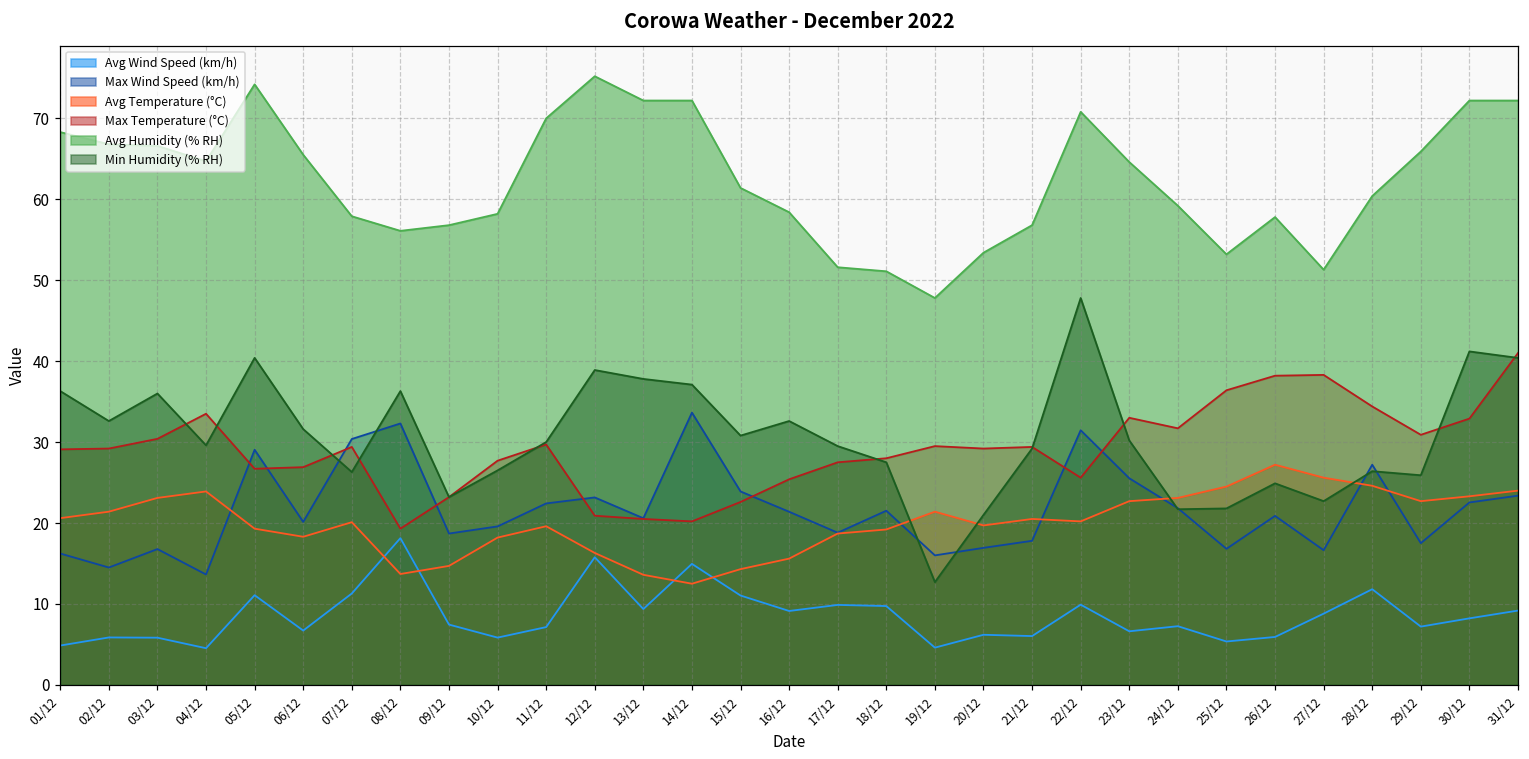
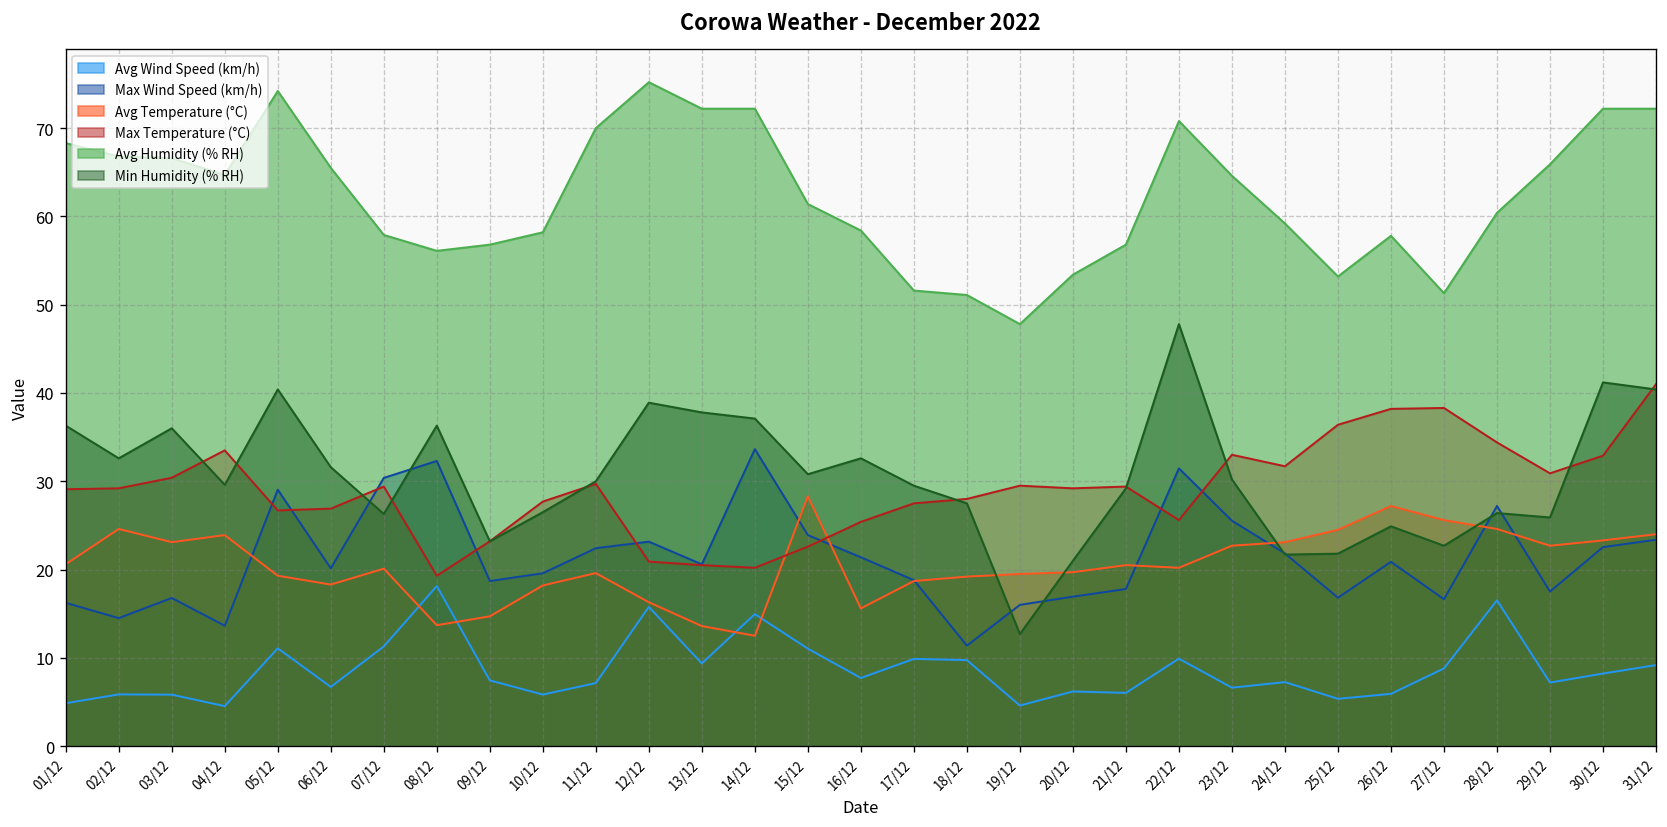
  {
    "Avg Wind Speed (km/h)": {
      "01/12": 5,
      "02/12": 6,
      "03/12": 6,
      "04/12": 5,
      "05/12": 11,
      "06/12": 7,
      "07/12": 11,
      "08/12": 18,
      "09/12": 7,
      "10/12": 6,
      "11/12": 7,
      "12/12": 16,
      "13/12": 9,
      "14/12": 15,
      "15/12": 11,
-     "16/12": 9,
+     "16/12": 8,
      "17/12": 10,
      "18/12": 10,
      "19/12": 5,
      "20/12": 6,
      "21/12": 6,
      "22/12": 10,
      "23/12": 7,
      "24/12": 7,
      "25/12": 5,
      "26/12": 6,
      "27/12": 9,
-     "28/12": 12,
+     "28/12": 17,
      "29/12": 7,
      "30/12": 8,
      "31/12": 9
    },
    "Max Wind Speed (km/h)": {
      "01/12": 16,
      "02/12": 15,
      "03/12": 17,
      "04/12": 14,
      "05/12": 29,
      "06/12": 20,
      "07/12": 30,
      "08/12": 32,
      "09/12": 19,
      "10/12": 20,
      "11/12": 22,
      "12/12": 23,
      "14/12": 34,
      "15/12": 24,
      "16/12": 21,
-     "18/12": 22,
+     "18/12": 11,
      "19/12": 16,
      "20/12": 17,
      "21/12": 18,
      "22/12": 31,
      "23/12": 26,
      "25/12": 17,
      "26/12": 21,
      "27/12": 17,
      "28/12": 27,
      "29/12": 18,
      "30/12": 23,
      "31/12": 23
    },
    "Avg Temperature (°C)": {
      "01/12": 21,
-     "02/12": 21,
+     "02/12": 25,
      "03/12": 23,
      "04/12": 24,
      "05/12": 19,
      "06/12": 18,
      "07/12": 20,
      "08/12": 14,
      "09/12": 15,
      "10/12": 18,
      "11/12": 20,
      "12/12": 16,
      "13/12": 14,
      "14/12": 13,
-     "15/12": 14,
+     "15/12": 28,
      "16/12": 16,
      "18/12": 19,
-     "19/12": 21,
+     "19/12": 20,
      "20/12": 20,
      "21/12": 21,
      "22/12": 20,
      "23/12": 23,
      "24/12": 23,
      "25/12": 25,
      "26/12": 27,
      "27/12": 26,
      "28/12": 25,
      "29/12": 23,
      "30/12": 23,
      "31/12": 24
    },
    "Max Temperature (°C)": {
      "01/12": 29,
      "02/12": 29,
      "03/12": 30,
      "04/12": 34,
      "05/12": 27,
      "06/12": 27,
      "07/12": 29,
      "08/12": 19,
      "10/12": 28,
      "12/12": 21,
      "14/12": 20,
      "15/12": 23,
      "16/12": 25,
      "17/12": 28,
      "18/12": 28,
      "19/12": 30,
      "20/12": 29,
      "22/12": 26,
      "23/12": 33,
      "24/12": 32,
      "25/12": 36,
      "26/12": 38,
      "27/12": 38,
      "28/12": 34,
      "29/12": 31,
      "30/12": 33,
      "31/12": 41
    }
  }
